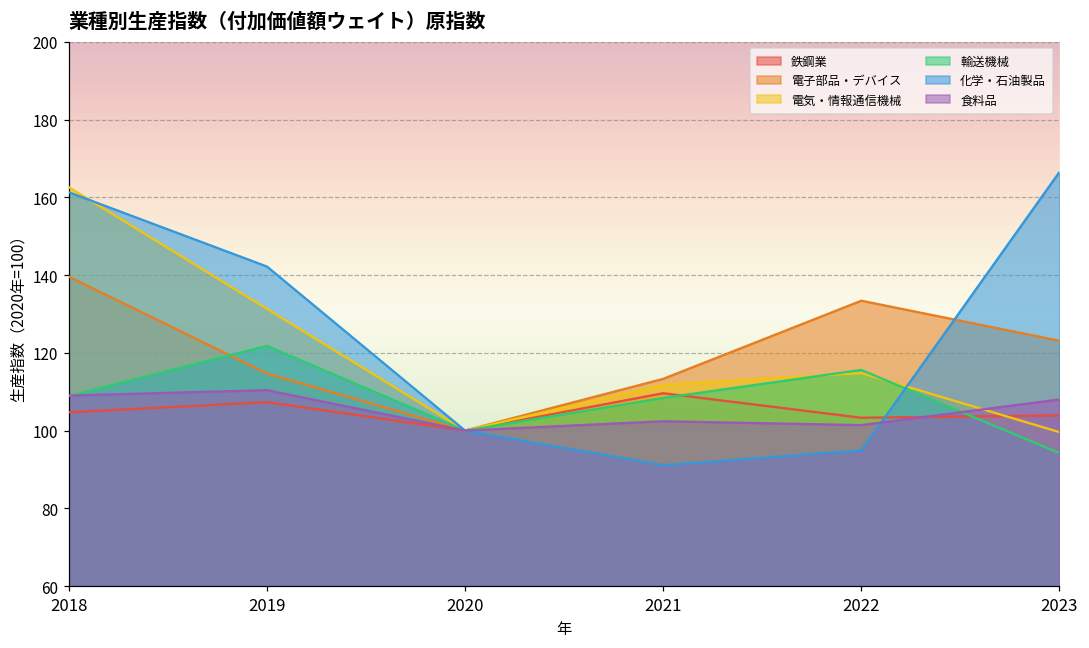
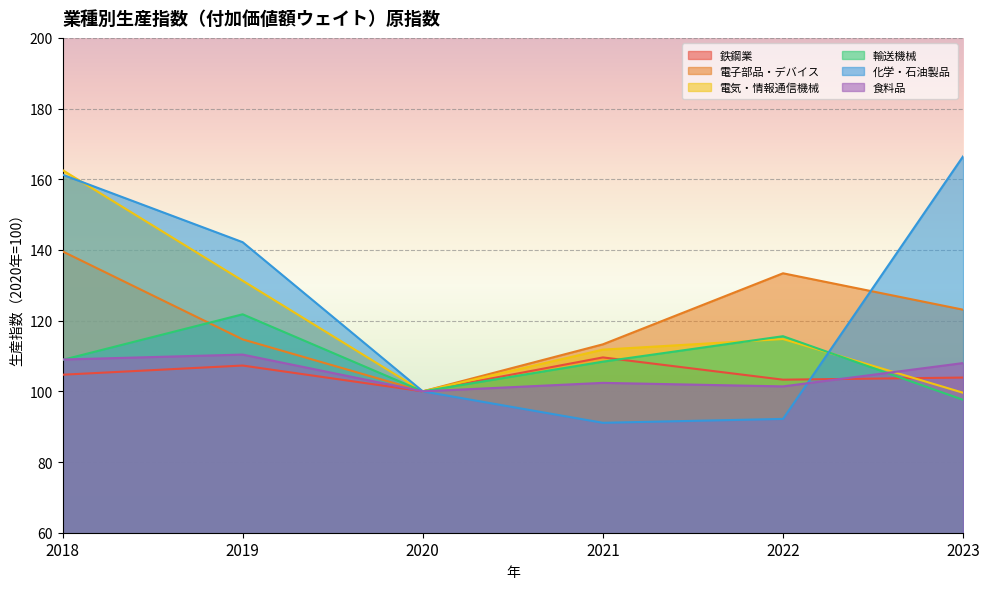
  {
    "電気・情報通信機械": {
      "2018": 163,
      "2019": 131,
      "2021": 112,
      "2022": 115,
      "2023": 100
    },
    "輸送機械": {
      "2019": 122,
      "2021": 108,
      "2022": 116,
-     "2023": 94
+     "2023": 98
    },
    "化学・石油製品": {
      "2018": 161,
      "2019": 142,
      "2021": 91,
-     "2022": 95,
+     "2022": 92,
      "2023": 167
    },
    "食料品": {
      "2019": 110,
      "2021": 102,
      "2022": 101,
      "2023": 108
    }
  }
